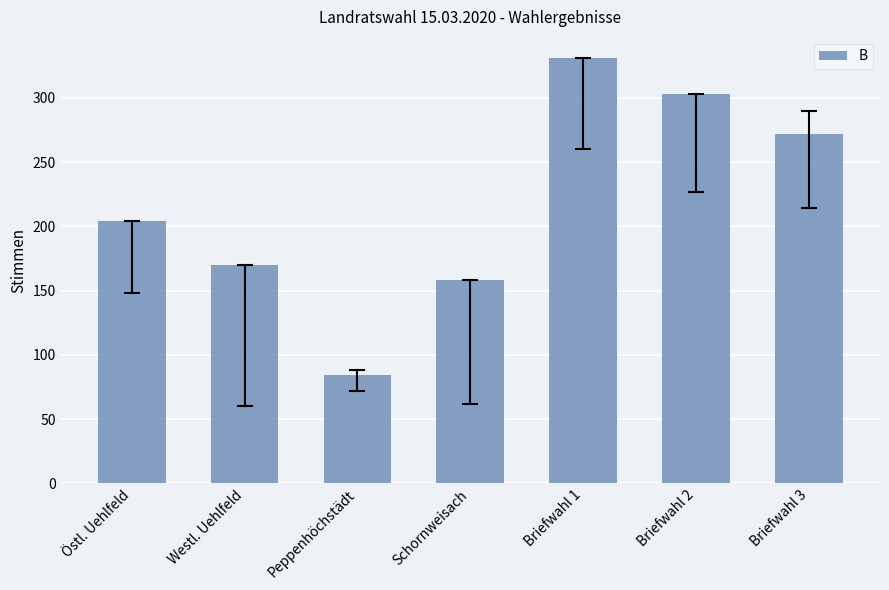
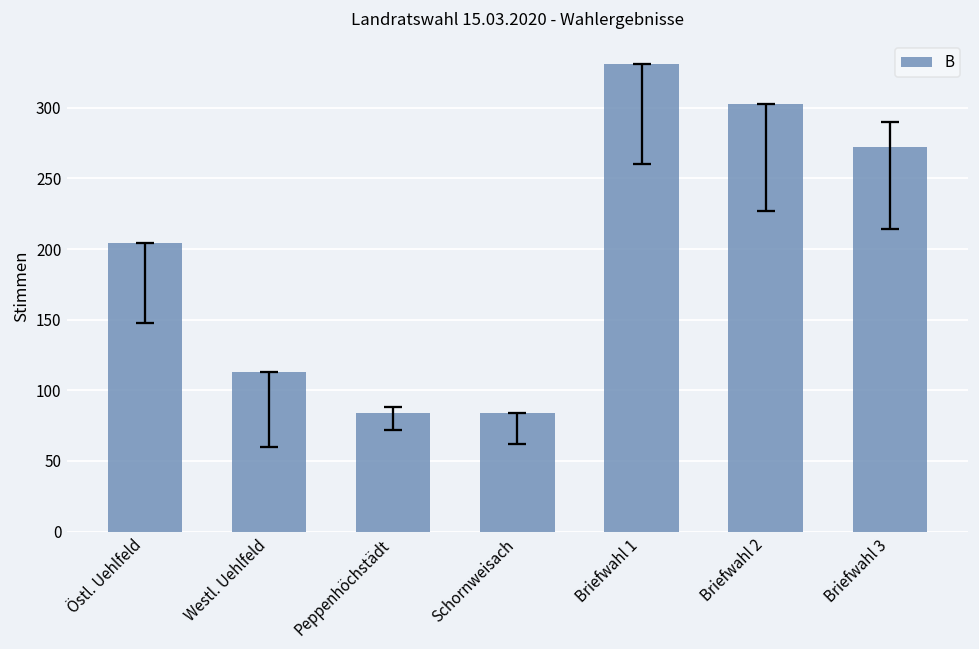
  {
    "B": {
      "Östl. Uehlfeld": 204,
-     "Westl. Uehlfeld": 170,
+     "Westl. Uehlfeld": 113,
      "Peppenhöchstädt": 84,
-     "Schornweisach": 158,
+     "Schornweisach": 84,
      "Briefwahl 1": 331,
      "Briefwahl 2": 303,
      "Briefwahl 3": 272
    }
  }
